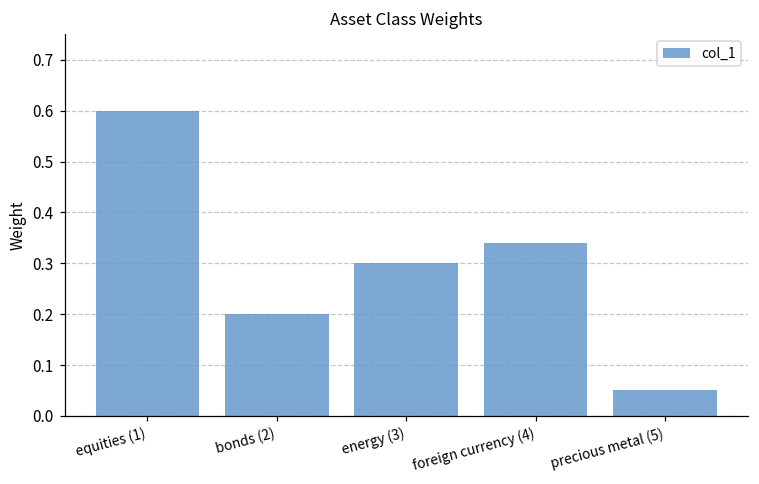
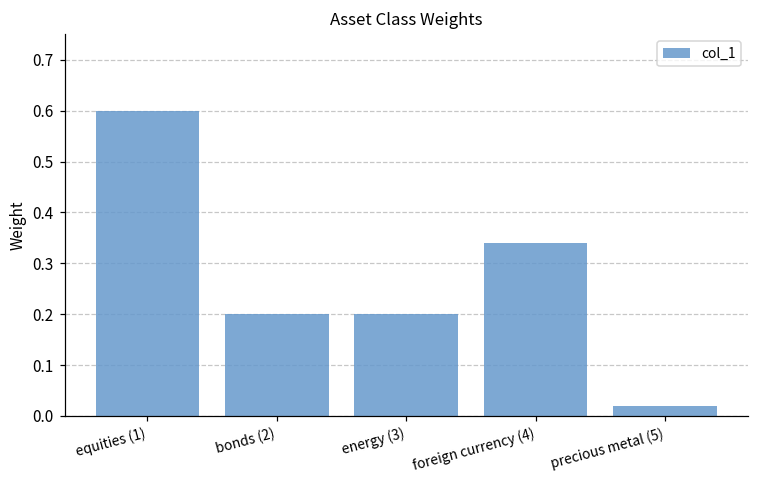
  {
    "equities (1)": 0.60,
    "bonds (2)": 0.20,
-   "energy (3)": 0.3,
+   "energy (3)": 0.2,
    "foreign currency (4)": 0.34,
-   "precious metal (5)": 0.05
+   "precious metal (5)": 0.02
  }
